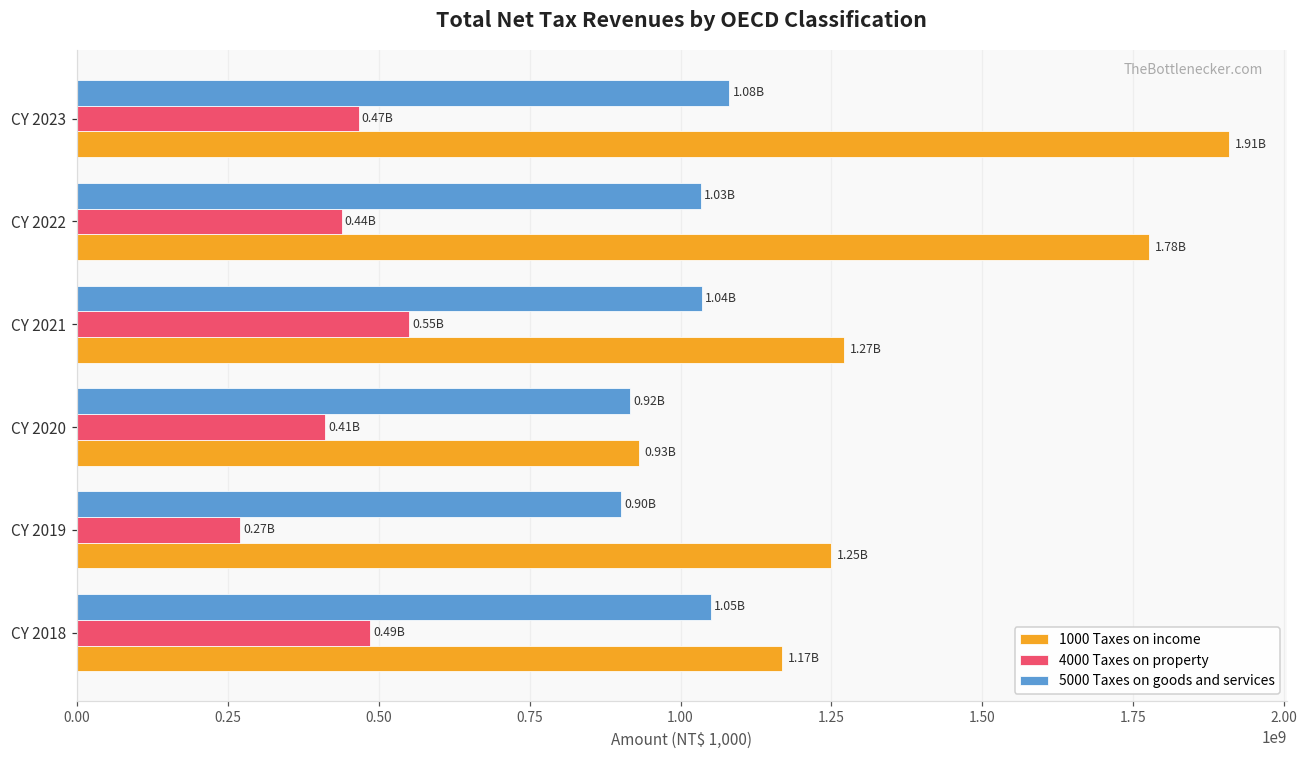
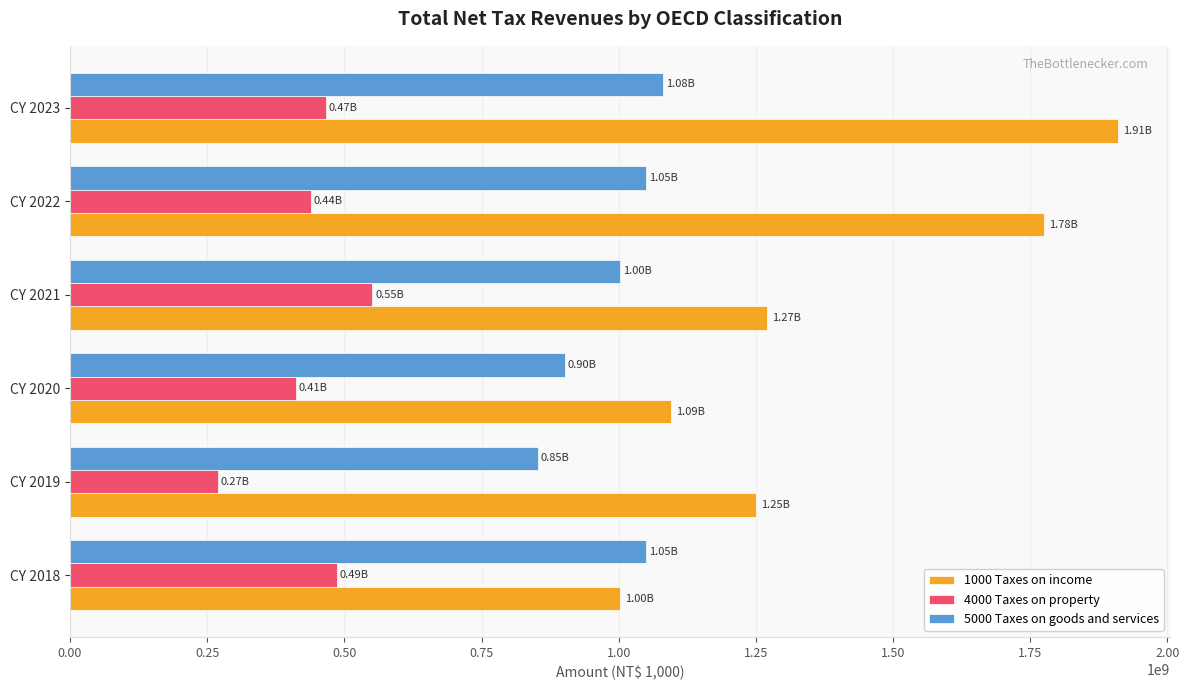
  {
    "1000 Taxes on income": {
      "CY 2023": "1.91B",
      "CY 2022": "1.78B",
      "CY 2021": "1.27B",
-     "CY 2020": "0.93B",
+     "CY 2020": "1.09B",
      "CY 2019": "1.25B",
-     "CY 2018": "1.17B"
+     "CY 2018": "1.00B"
    },
    "4000 Taxes on property": {
      "CY 2023": "0.47B",
      "CY 2022": "0.44B",
      "CY 2021": "0.55B",
      "CY 2020": "0.41B",
      "CY 2019": "0.27B",
      "CY 2018": "0.49B"
    },
    "5000 Taxes on goods and services": {
      "CY 2023": "1.08B",
-     "CY 2022": "1.03B",
-     "CY 2021": "1.04B",
-     "CY 2020": "0.92B",
-     "CY 2019": "0.90B",
+     "CY 2022": "1.05B",
+     "CY 2021": "1.00B",
+     "CY 2020": "0.90B",
+     "CY 2019": "0.85B",
      "CY 2018": "1.05B"
    }
  }
